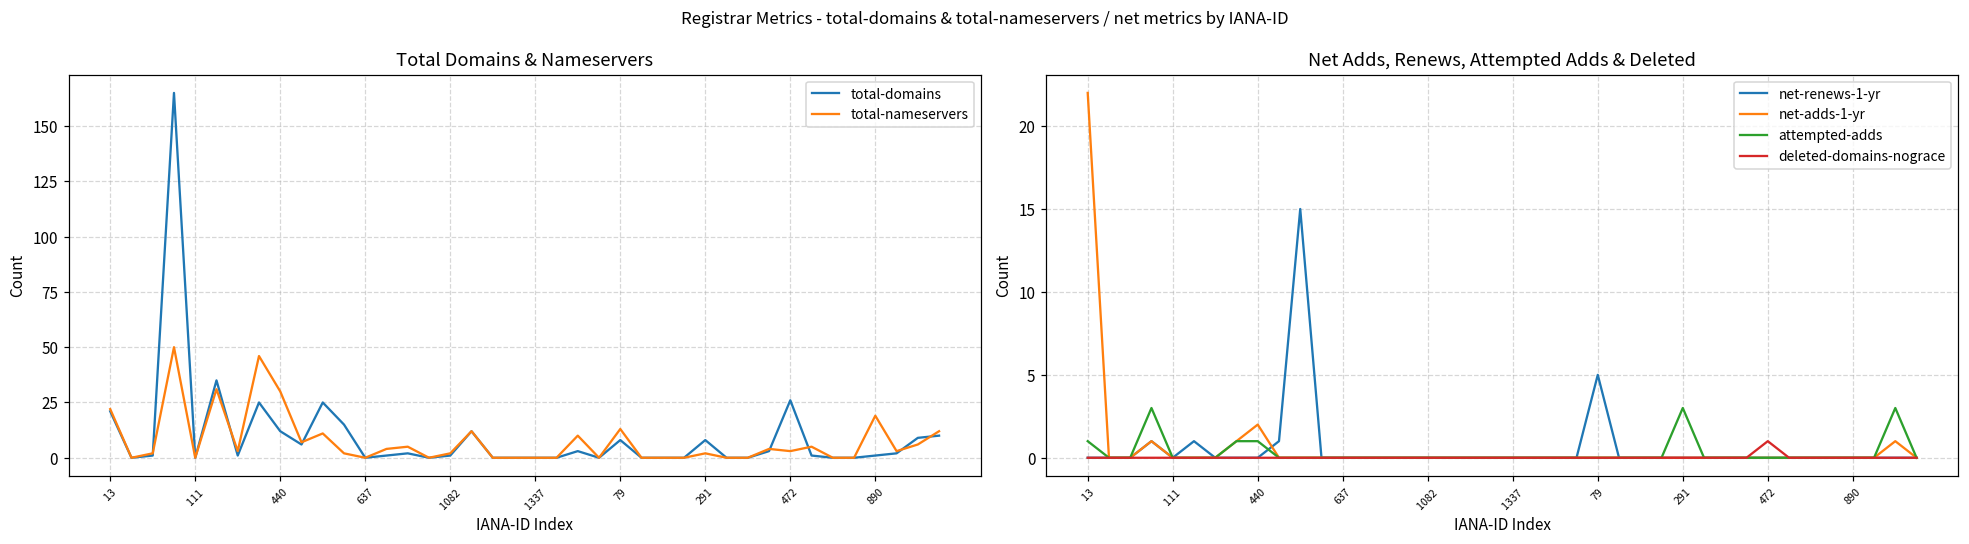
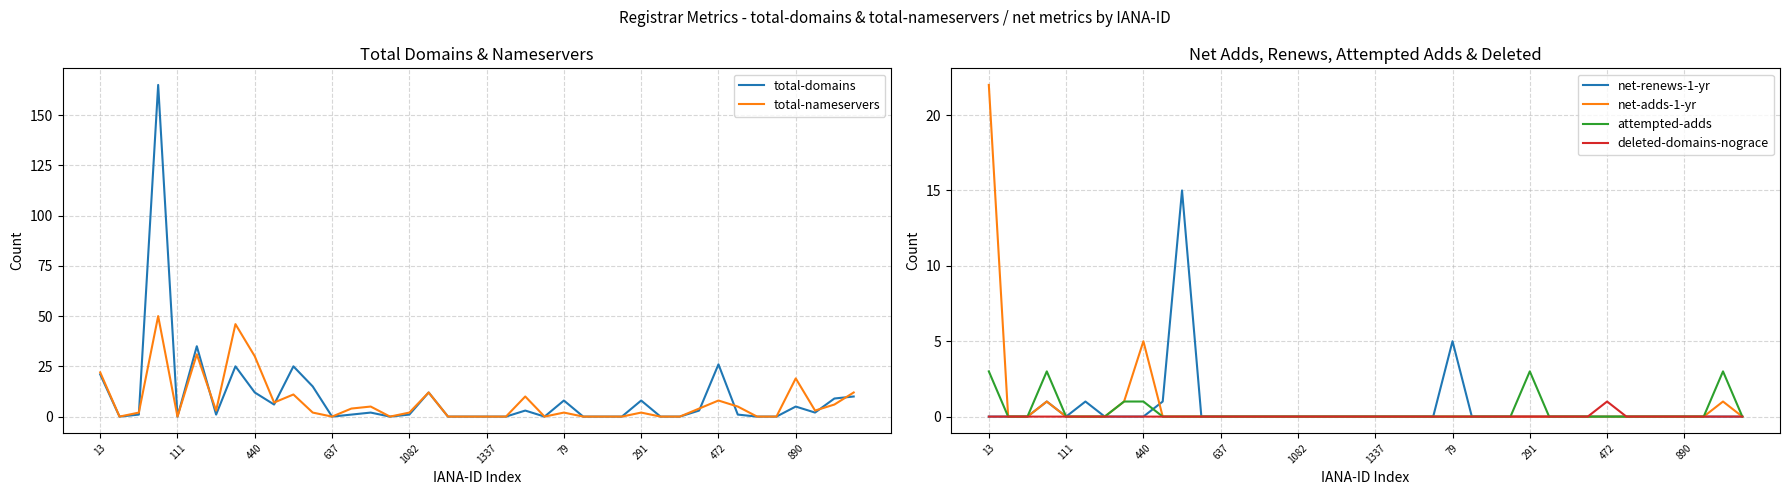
  {
    "Total Domains & Nameservers": {
      "total-domains": {
        "440": 12,
        "79": 8,
        "291": 8,
        "472": 26,
-       "890": 1
+       "890": 5
      },
      "total-nameservers": {
        "440": 30,
-       "79": 13,
+       "79": 2,
        "291": 2,
-       "472": 3,
+       "472": 8,
        "890": 19
      }
    },
    "Net Adds, Renews, Attempted Adds & Deleted": {
      "net-renews-1-yr": {
        "79": 5
      },
      "net-adds-1-yr": {
        "13": 22,
-       "440": 2
+       "440": 5
      },
      "attempted-adds": {
-       "13": 1,
+       "13": 3,
        "440": 1,
        "291": 3
      },
      "deleted-domains-nograce": {
        "472": 1
      }
    }
  }
